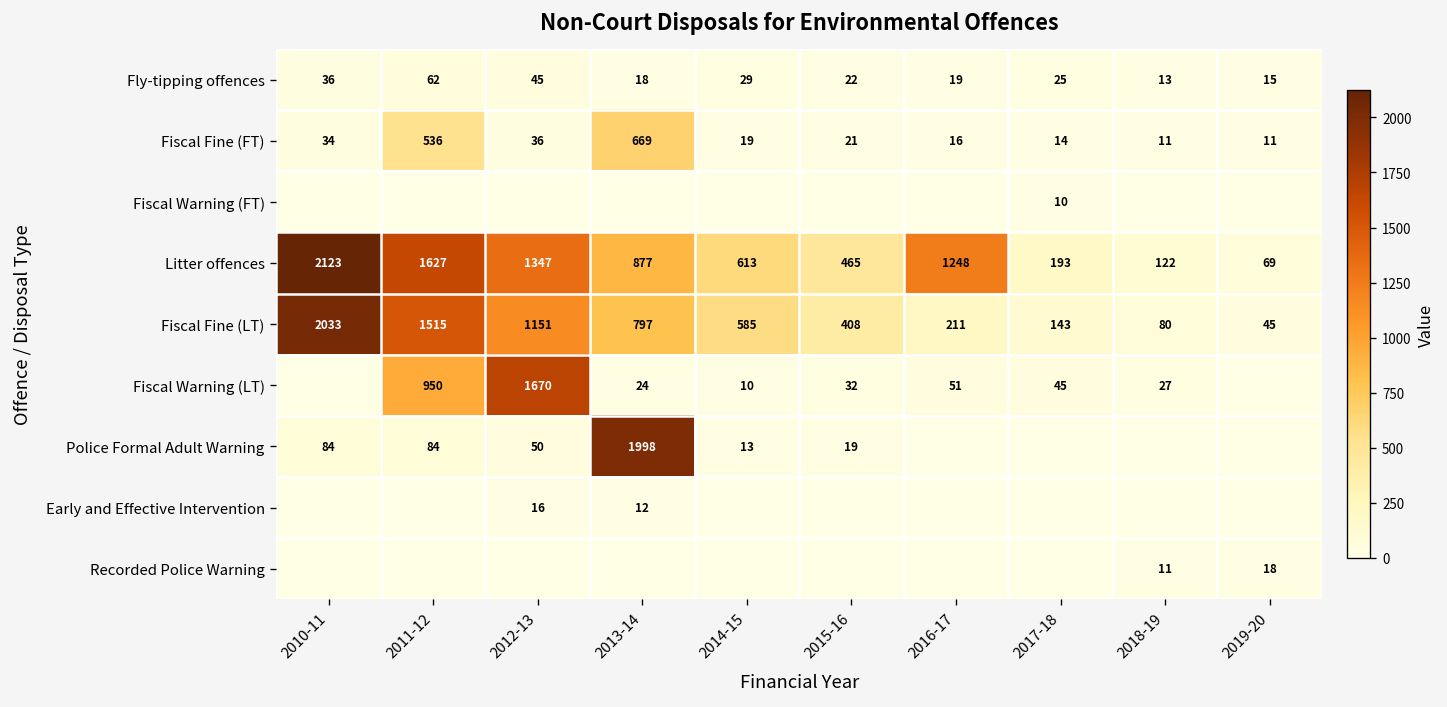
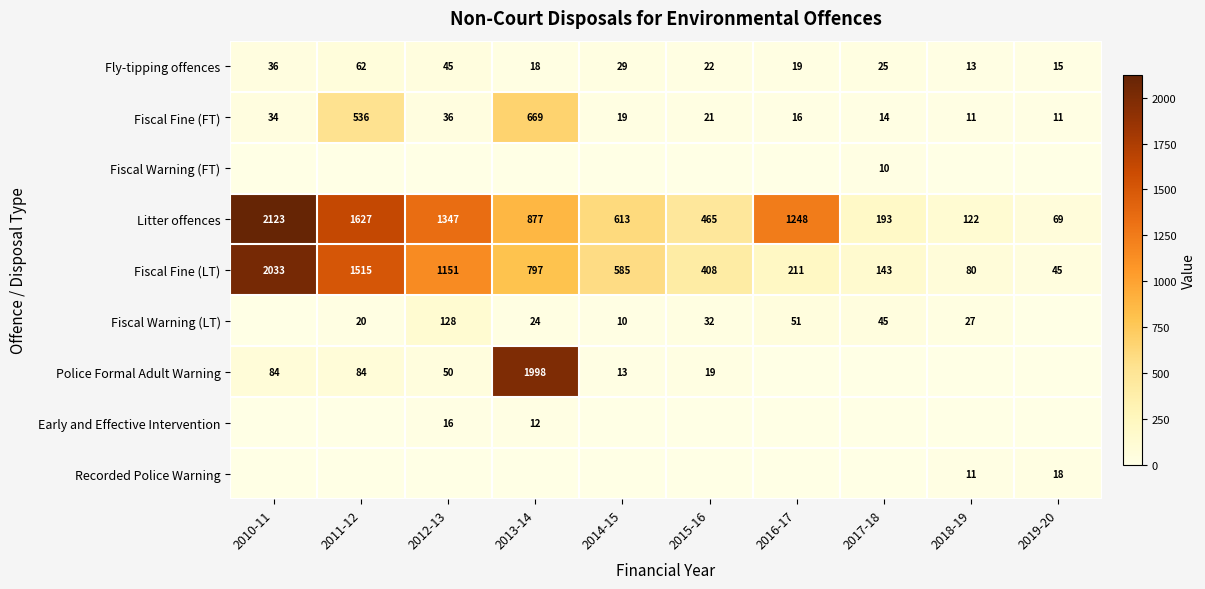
  {
    "Fly-tipping offences": {
      "2010-11": 36,
      "2011-12": 62,
      "2012-13": 45,
      "2013-14": 18,
      "2014-15": 29,
      "2015-16": 22,
      "2016-17": 19,
      "2017-18": 25,
      "2018-19": 13,
      "2019-20": 15
    },
    "Fiscal Fine (FT)": {
      "2010-11": 34,
      "2011-12": 536,
      "2012-13": 36,
      "2013-14": 669,
      "2014-15": 19,
      "2015-16": 21,
      "2016-17": 16,
      "2017-18": 14,
      "2018-19": 11,
      "2019-20": 11
    },
    "Fiscal Warning (FT)": {
      "2017-18": 10
    },
    "Litter offences": {
      "2010-11": 2123,
      "2011-12": 1627,
      "2012-13": 1347,
      "2013-14": 877,
      "2014-15": 613,
      "2015-16": 465,
      "2016-17": 1248,
      "2017-18": 193,
      "2018-19": 122,
      "2019-20": 69
    },
    "Fiscal Fine (LT)": {
      "2010-11": 2033,
      "2011-12": 1515,
      "2012-13": 1151,
      "2013-14": 797,
      "2014-15": 585,
      "2015-16": 408,
      "2016-17": 211,
      "2017-18": 143,
      "2018-19": 80,
      "2019-20": 45
    },
    "Fiscal Warning (LT)": {
-     "2011-12": 950,
-     "2012-13": 1670,
+     "2011-12": 20,
+     "2012-13": 128,
      "2013-14": 24,
      "2014-15": 10,
      "2015-16": 32,
      "2016-17": 51,
      "2017-18": 45,
      "2018-19": 27
    },
    "Police Formal Adult Warning": {
      "2010-11": 84,
      "2011-12": 84,
      "2012-13": 50,
      "2013-14": 1998,
      "2014-15": 13,
      "2015-16": 19
    },
    "Early and Effective Intervention": {
      "2012-13": 16,
      "2013-14": 12
    },
    "Recorded Police Warning": {
      "2018-19": 11,
      "2019-20": 18
    }
  }
